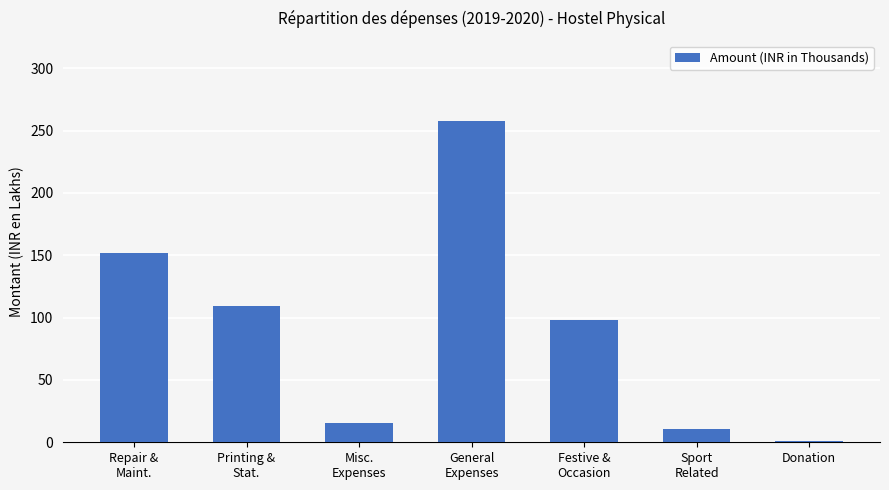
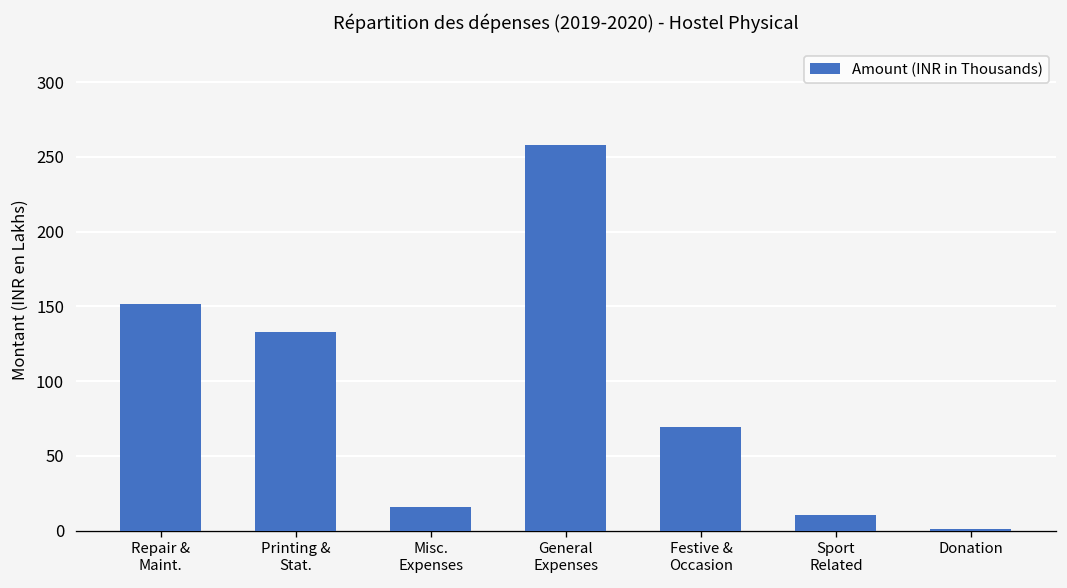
  {
    "Repair & Maint.": 152,
-   "Printing & Stat.": 109,
+   "Printing & Stat.": 133,
    "Misc. Expenses": 16,
    "General Expenses": 258,
-   "Festive & Occasion": 98,
+   "Festive & Occasion": 69,
    "Sport Related": 11
  }
